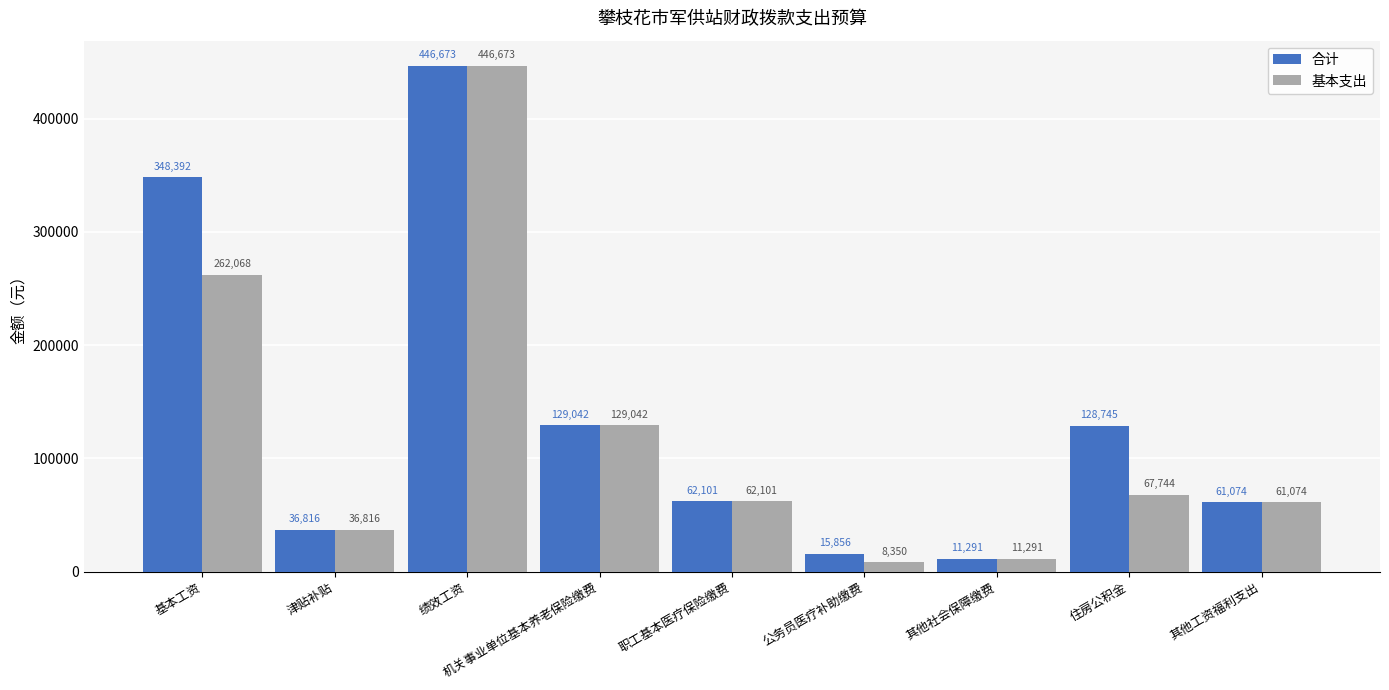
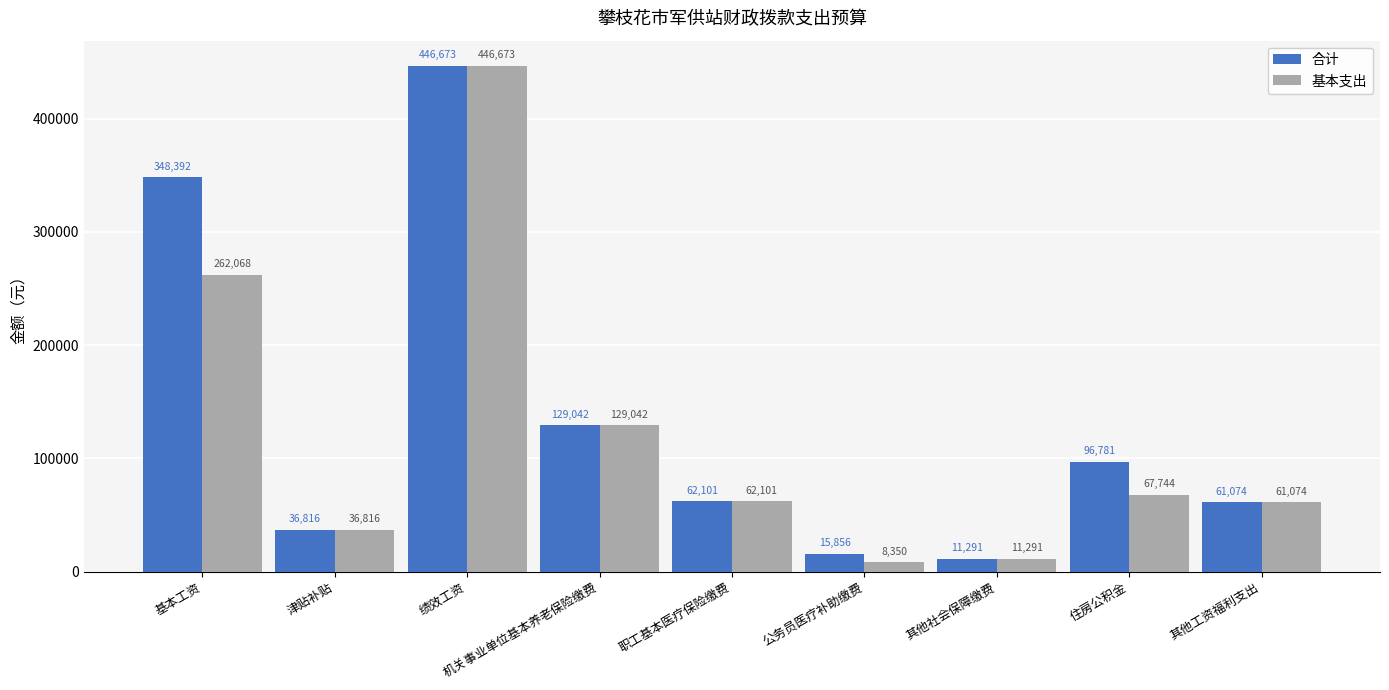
  {
    "合计": {
      "基本工资": "348,392",
      "津贴补贴": "36,816",
      "绩效工资": "446,673",
      "机关事业单位基本养老保险缴费": "129,042",
      "职工基本医疗保险缴费": "62,101",
      "公务员医疗补助缴费": "15,856",
      "其他社会保障缴费": "11,291",
-     "住房公积金": "128,745",
+     "住房公积金": "96,781",
      "其他工资福利支出": "61,074"
    },
    "基本支出": {
      "基本工资": "262,068",
      "津贴补贴": "36,816",
      "绩效工资": "446,673",
      "机关事业单位基本养老保险缴费": "129,042",
      "职工基本医疗保险缴费": "62,101",
      "公务员医疗补助缴费": "8,350",
      "其他社会保障缴费": "11,291",
      "住房公积金": "67,744",
      "其他工资福利支出": "61,074"
    }
  }
